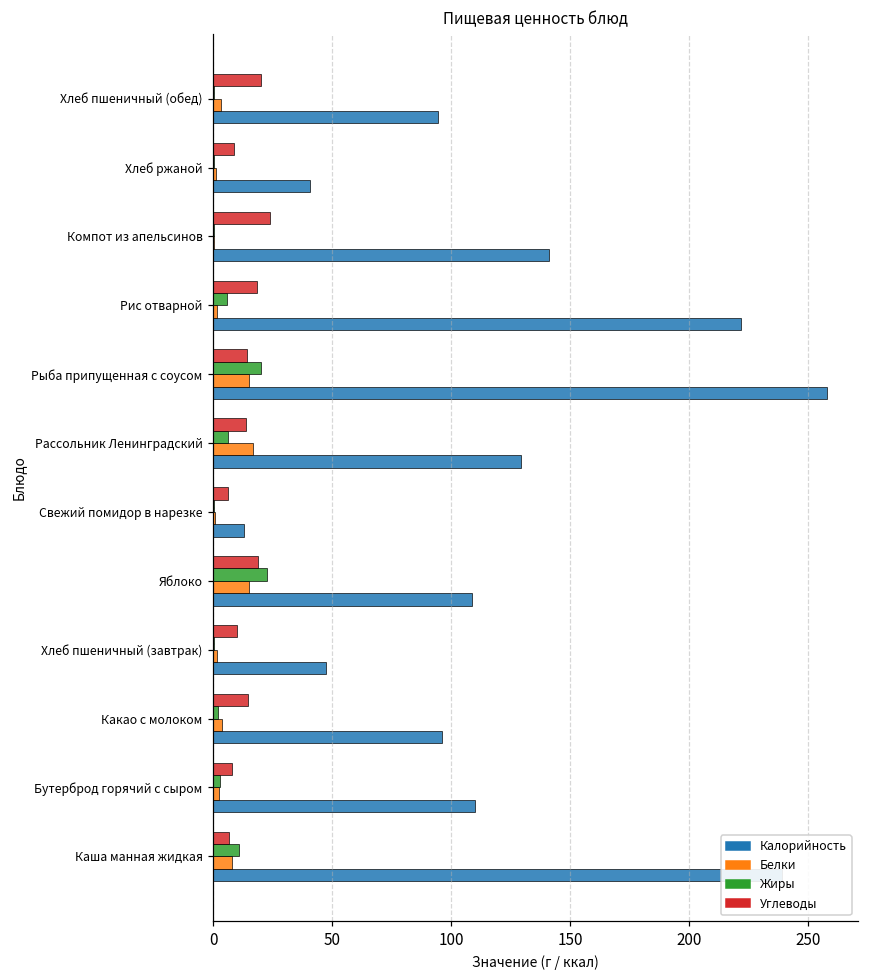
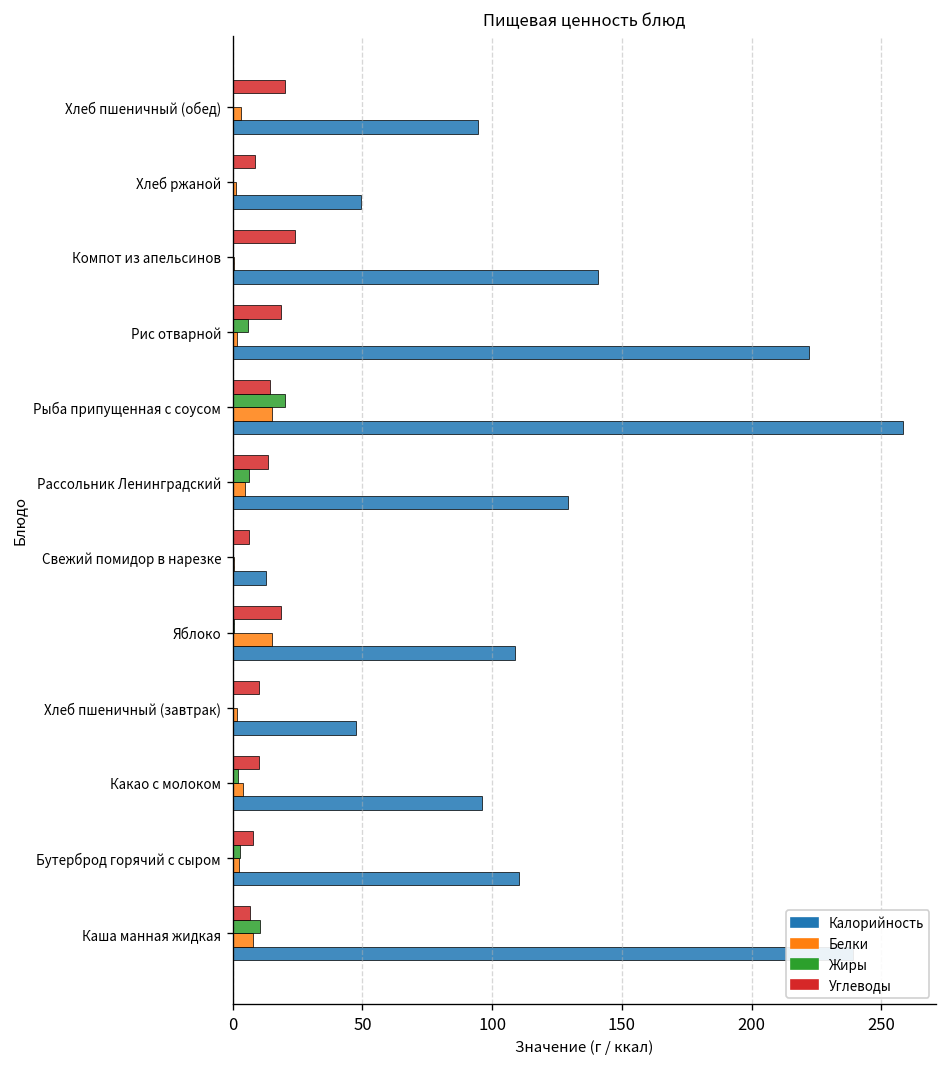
  {
    "Калорийность": {
      "Хлеб пшеничный (обед)": 95,
-     "Хлеб ржаной": 41,
+     "Хлеб ржаной": 49,
      "Компот из апельсинов": 141,
      "Рис отварной": 222,
      "Рыба припущенная с соусом": 258,
      "Рассольник Ленинградский": 129,
      "Свежий помидор в нарезке": 13,
      "Яблоко": 109,
      "Хлеб пшеничный (завтрак)": 47,
      "Какао с молоком": 96,
      "Бутерброд горячий с сыром": 110
    },
    "Белки": {
      "Хлеб пшеничный (обед)": 3,
      "Хлеб ржаной": 1,
      "Рис отварной": 2,
      "Рыба припущенная с соусом": 15,
-     "Рассольник Ленинградский": 17,
+     "Рассольник Ленинградский": 5,
      "Яблоко": 15,
      "Хлеб пшеничный (завтрак)": 2,
      "Какао с молоком": 4,
      "Бутерброд горячий с сыром": 3,
      "Каша манная жидкая": 8
    },
    "Жиры": {
      "Рис отварной": 6,
      "Рыба припущенная с соусом": 20,
      "Рассольник Ленинградский": 6,
-     "Яблоко": 23,
+     "Яблоко": 0,
      "Какао с молоком": 2,
      "Бутерброд горячий с сыром": 3,
      "Каша манная жидкая": 11
    },
    "Углеводы": {
      "Хлеб пшеничный (обед)": 20,
      "Хлеб ржаной": 9,
      "Компот из апельсинов": 24,
      "Рис отварной": 19,
      "Рыба припущенная с соусом": 14,
      "Рассольник Ленинградский": 14,
      "Свежий помидор в нарезке": 6,
      "Яблоко": 19,
      "Хлеб пшеничный (завтрак)": 10,
-     "Какао с молоком": 14,
+     "Какао с молоком": 10,
      "Бутерброд горячий с сыром": 8,
      "Каша манная жидкая": 7
    }
  }
